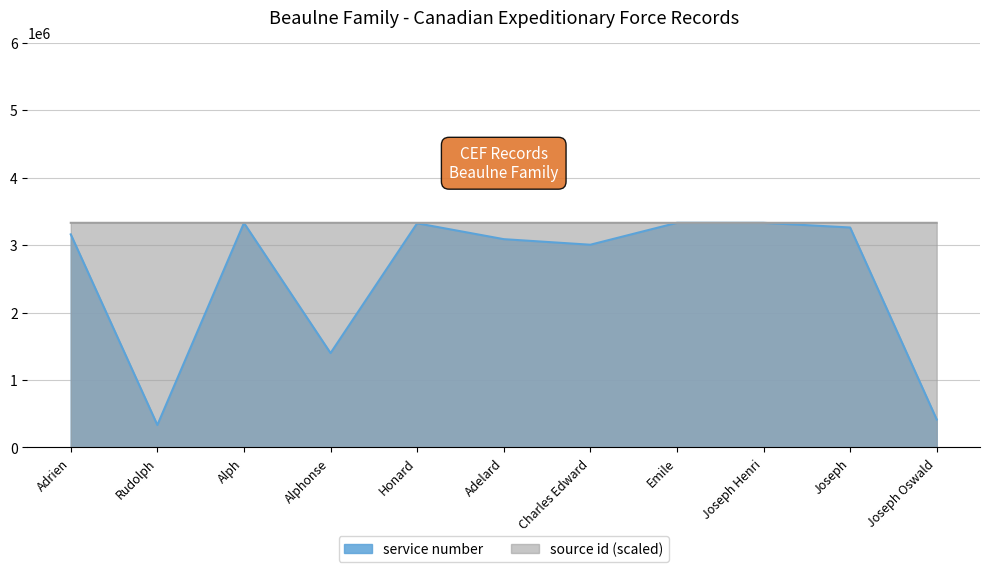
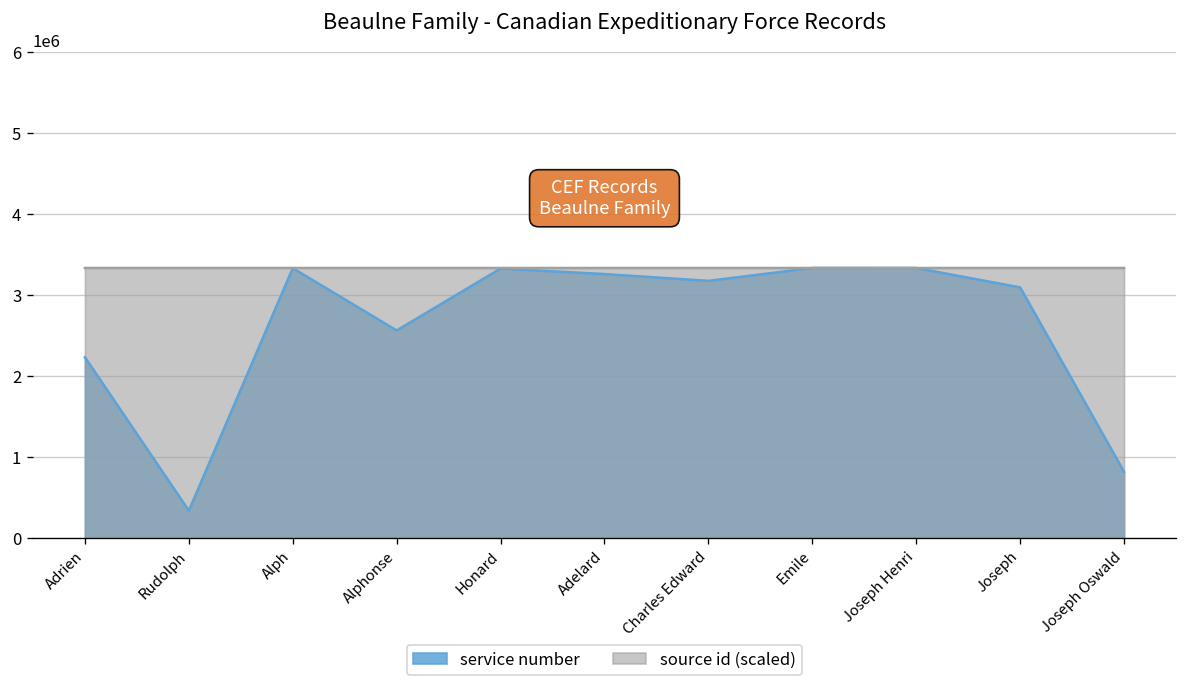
  {
    "service number": {
-     "Adrien": 3200000,
+     "Adrien": 2200000,
      "Rudolph": 300000,
-     "Alphonse": 1400000,
-     "Adelard": 3100000,
-     "Charles Edward": 3000000,
-     "Joseph": 3300000,
-     "Joseph Oswald": 400000
+     "Alphonse": 2600000,
+     "Adelard": 3300000,
+     "Charles Edward": 3200000,
+     "Joseph": 3100000,
+     "Joseph Oswald": 800000
    },
    "source id (scaled)": {
      "Adrien": 3300000,
      "Rudolph": 3300000,
      "Alphonse": 3300000,
      "Adelard": 3300000,
      "Charles Edward": 3300000,
      "Joseph": 3300000,
      "Joseph Oswald": 3300000
    }
  }
